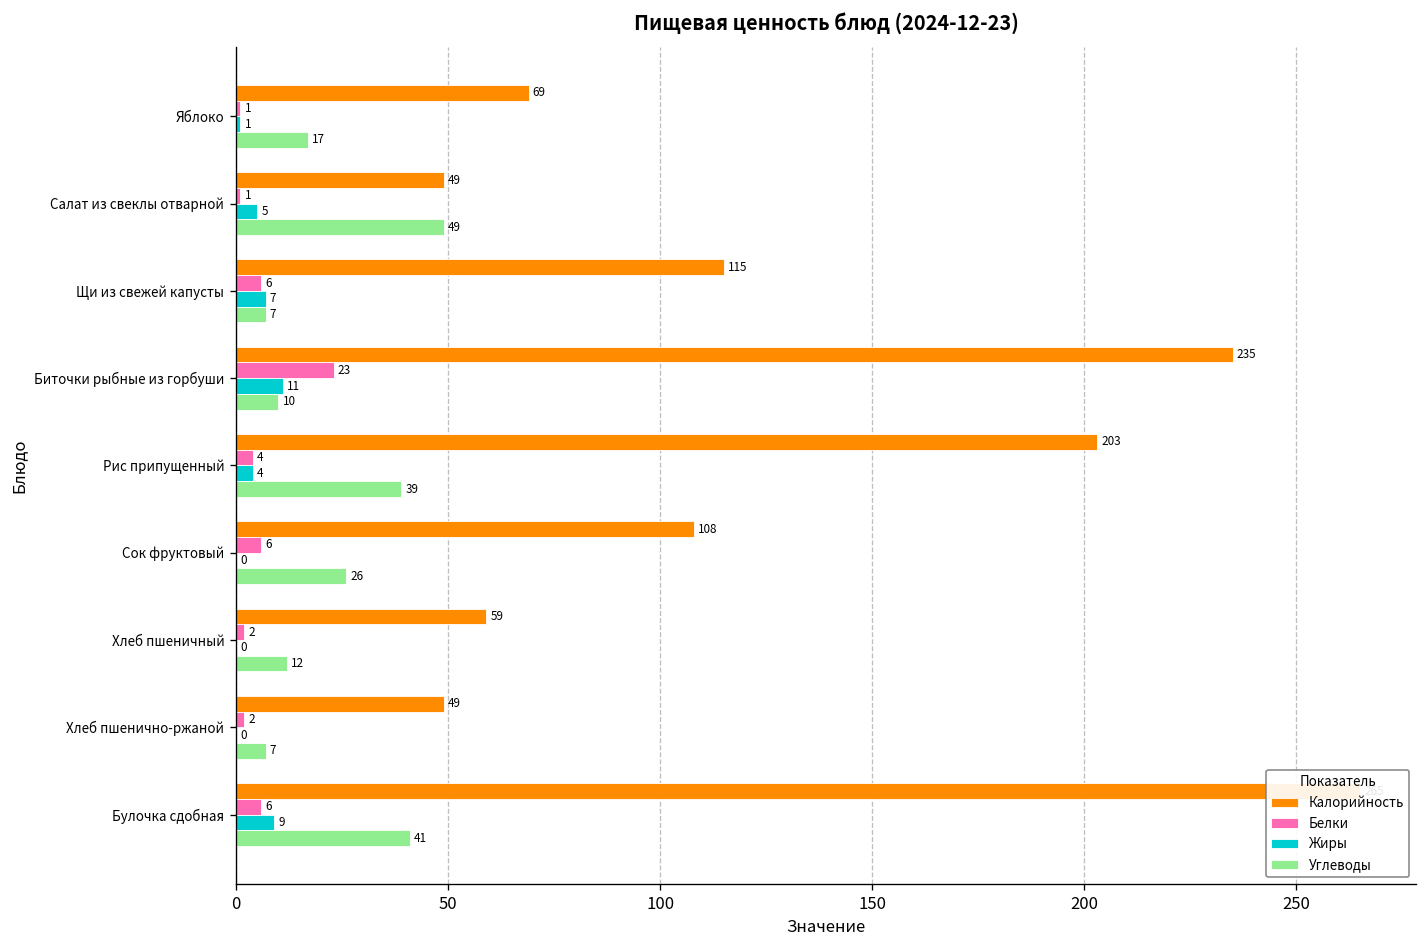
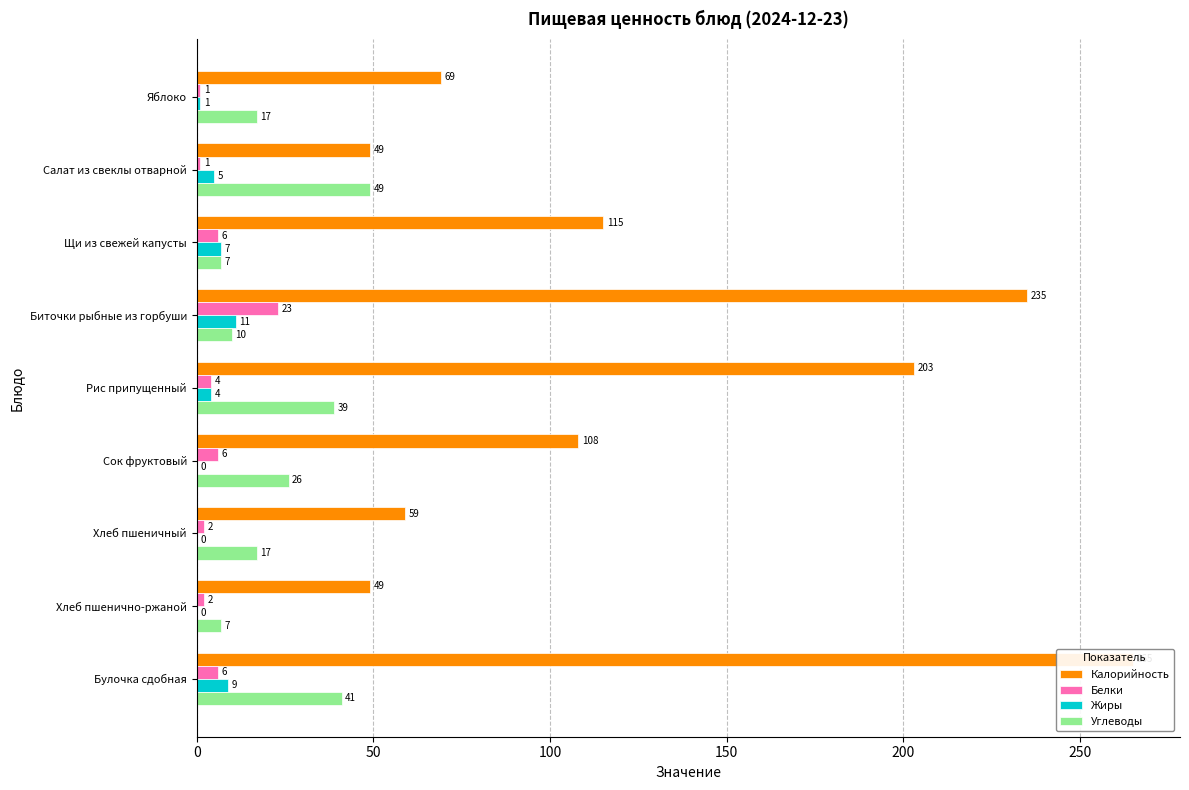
  {
    "Калорийность": {
      "Яблоко": 69,
      "Салат из свеклы отварной": 49,
      "Щи из свежей капусты": 115,
      "Биточки рыбные из горбуши": 235,
      "Рис припущенный": 203,
      "Сок фруктовый": 108,
      "Хлеб пшеничный": 59,
      "Хлеб пшенично-ржаной": 49
    },
    "Белки": {
      "Яблоко": 1,
      "Салат из свеклы отварной": 1,
      "Щи из свежей капусты": 6,
      "Биточки рыбные из горбуши": 23,
      "Рис припущенный": 4,
      "Сок фруктовый": 6,
      "Хлеб пшеничный": 2,
      "Хлеб пшенично-ржаной": 2,
      "Булочка сдобная": 6
    },
    "Жиры": {
      "Яблоко": 1,
      "Салат из свеклы отварной": 5,
      "Щи из свежей капусты": 7,
      "Биточки рыбные из горбуши": 11,
      "Рис припущенный": 4,
      "Сок фруктовый": 0,
      "Хлеб пшеничный": 0,
      "Хлеб пшенично-ржаной": 0,
      "Булочка сдобная": 9
    },
    "Углеводы": {
      "Яблоко": 17,
      "Салат из свеклы отварной": 49,
      "Щи из свежей капусты": 7,
      "Биточки рыбные из горбуши": 10,
      "Рис припущенный": 39,
      "Сок фруктовый": 26,
-     "Хлеб пшеничный": 12,
+     "Хлеб пшеничный": 17,
      "Хлеб пшенично-ржаной": 7,
      "Булочка сдобная": 41
    }
  }
